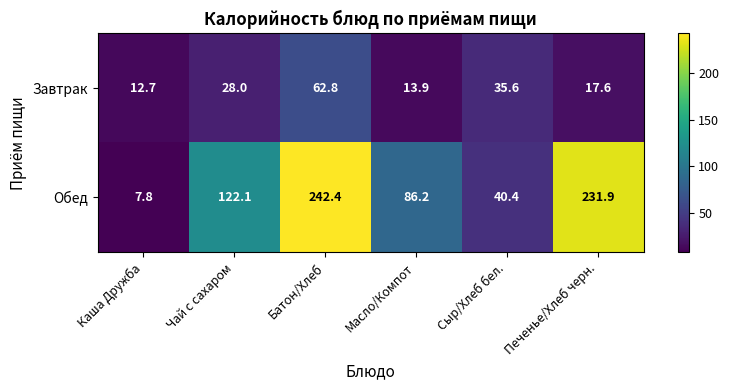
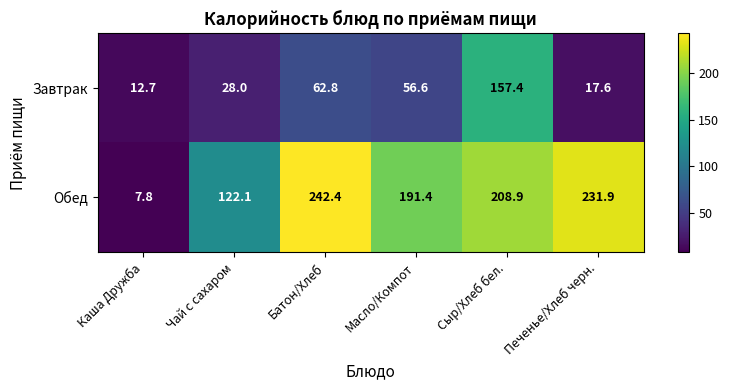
  {
    "Завтрак": {
      "Каша Дружба": 12.7,
      "Чай с сахаром": 28.0,
      "Батон/Хлеб": 62.8,
-     "Масло/Компот": 13.9,
-     "Сыр/Хлеб бел.": 35.6,
+     "Масло/Компот": 56.6,
+     "Сыр/Хлеб бел.": 157.4,
      "Печенье/Хлеб черн.": 17.6
    },
    "Обед": {
      "Каша Дружба": 7.8,
      "Чай с сахаром": 122.1,
      "Батон/Хлеб": 242.4,
-     "Масло/Компот": 86.2,
-     "Сыр/Хлеб бел.": 40.4,
+     "Масло/Компот": 191.4,
+     "Сыр/Хлеб бел.": 208.9,
      "Печенье/Хлеб черн.": 231.9
    }
  }
